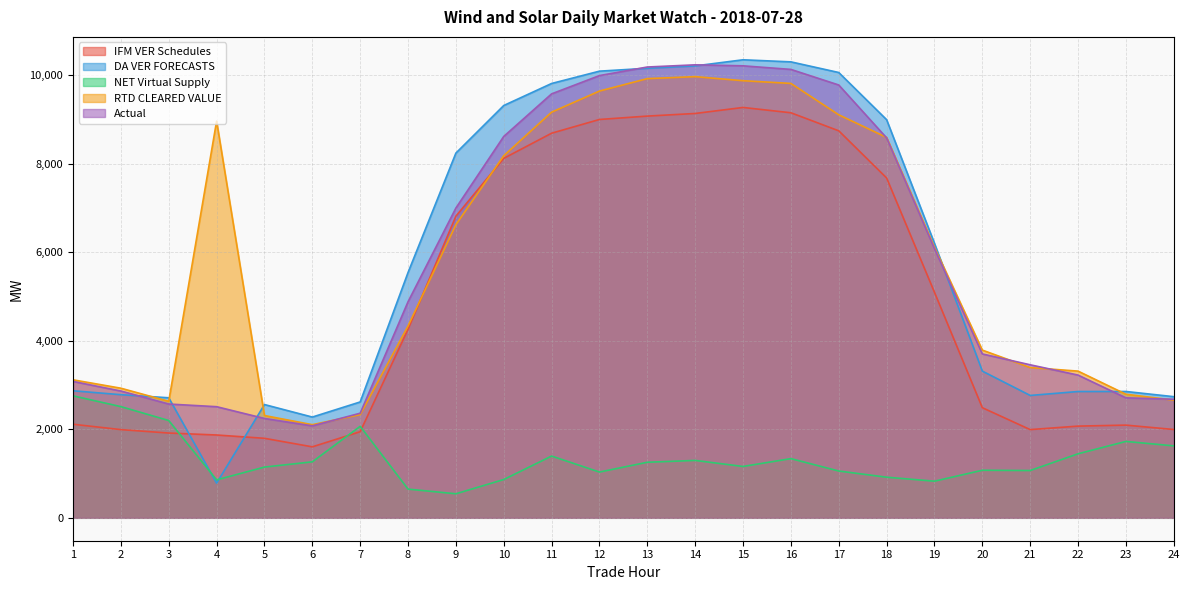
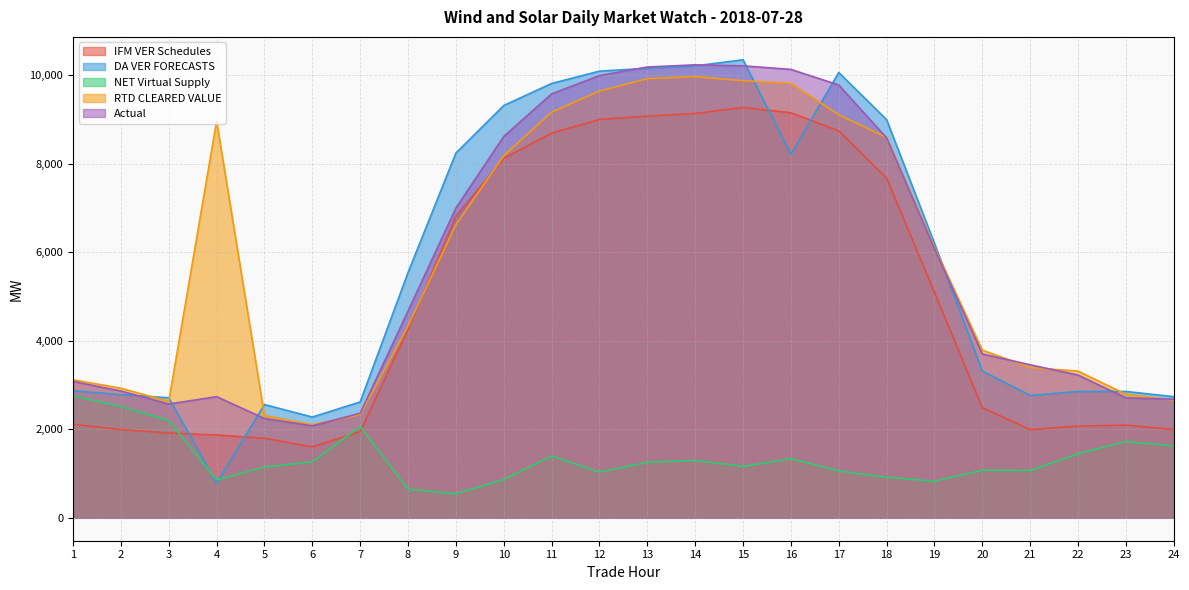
  {
    "IFM VER Schedules": {
      "1": "2,100",
      "2": "2,000",
      "3": "1,900",
      "4": "1,900",
      "5": "1,800",
      "6": "1,600",
      "7": "1,900",
      "8": "4,300",
      "9": "6,800",
      "10": "8,100",
      "11": "8,700",
      "12": "9,000",
      "13": "9,100",
      "14": "9,100",
      "15": "9,300",
      "16": "9,200",
      "17": "8,700",
      "18": "7,700",
      "19": "5,100",
      "20": "2,500",
      "21": "2,000",
      "22": "2,100",
      "23": "2,100",
      "24": "2,000"
    },
    "DA VER FORECASTS": {
      "1": "2,900",
      "2": "2,800",
      "3": "2,700",
      "4": "800",
      "5": "2,600",
      "6": "2,300",
      "7": "2,600",
      "8": "5,500",
      "9": "8,200",
      "10": "9,300",
      "11": "9,800",
      "12": "10,100",
      "15": "10,300",
-     "16": "10,300",
+     "16": "8,200",
      "17": "10,100",
      "18": "9,000",
      "19": "6,200",
      "20": "3,300",
      "21": "2,800",
      "22": "2,900",
      "23": "2,900",
      "24": "2,700"
    },
    "NET Virtual Supply": {
      "1": "2,800",
      "2": "2,500",
      "3": "2,200",
      "4": "900",
      "5": "1,100",
      "6": "1,300",
      "7": "2,100",
      "8": "600",
      "9": "500",
      "10": "900",
      "11": "1,400",
      "12": "1,000",
      "13": "1,300",
      "14": "1,300",
      "15": "1,200",
      "16": "1,300",
      "17": "1,100",
      "18": "900",
      "19": "800",
      "20": "1,100",
      "21": "1,100",
      "22": "1,400",
      "23": "1,700",
      "24": "1,600"
    },
    "RTD CLEARED VALUE": {
      "2": "2,900",
      "3": "2,600",
      "5": "2,300",
      "8": "4,300",
      "9": "6,600",
      "10": "8,200",
      "11": "9,200",
      "12": "9,600",
      "13": "9,900",
      "14": "10,000",
      "15": "9,900",
      "16": "9,800",
      "17": "9,100",
      "20": "3,800",
      "21": "3,400",
      "22": "3,300",
      "23": "2,800"
    },
    "Actual": {
      "2": "2,900",
      "3": "2,600",
-     "4": "2,500",
+     "4": "2,700",
      "5": "2,200",
-     "8": "4,900",
+     "8": "4,700",
      "9": "7,000",
      "10": "8,600",
      "11": "9,600",
      "12": "10,000",
      "15": "10,200",
      "16": "10,100",
      "17": "9,800",
      "20": "3,700",
      "21": "3,500",
      "22": "3,200",
      "23": "2,700"
    }
  }
